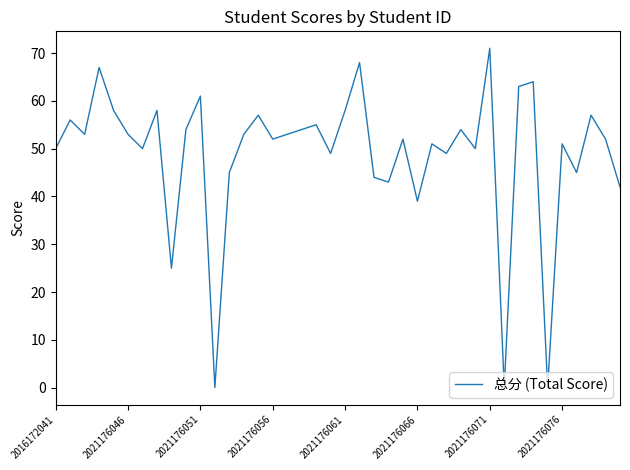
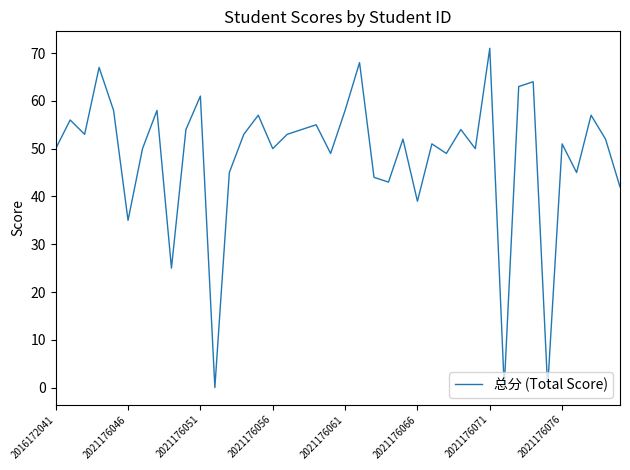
  {
    "2016172041": 50,
-   "2021176046": 53,
+   "2021176046": 35,
    "2021176051": 61,
-   "2021176056": 52,
+   "2021176056": 50,
    "2021176061": 58,
    "2021176066": 39,
    "2021176071": 71,
    "2021176076": 51
  }
